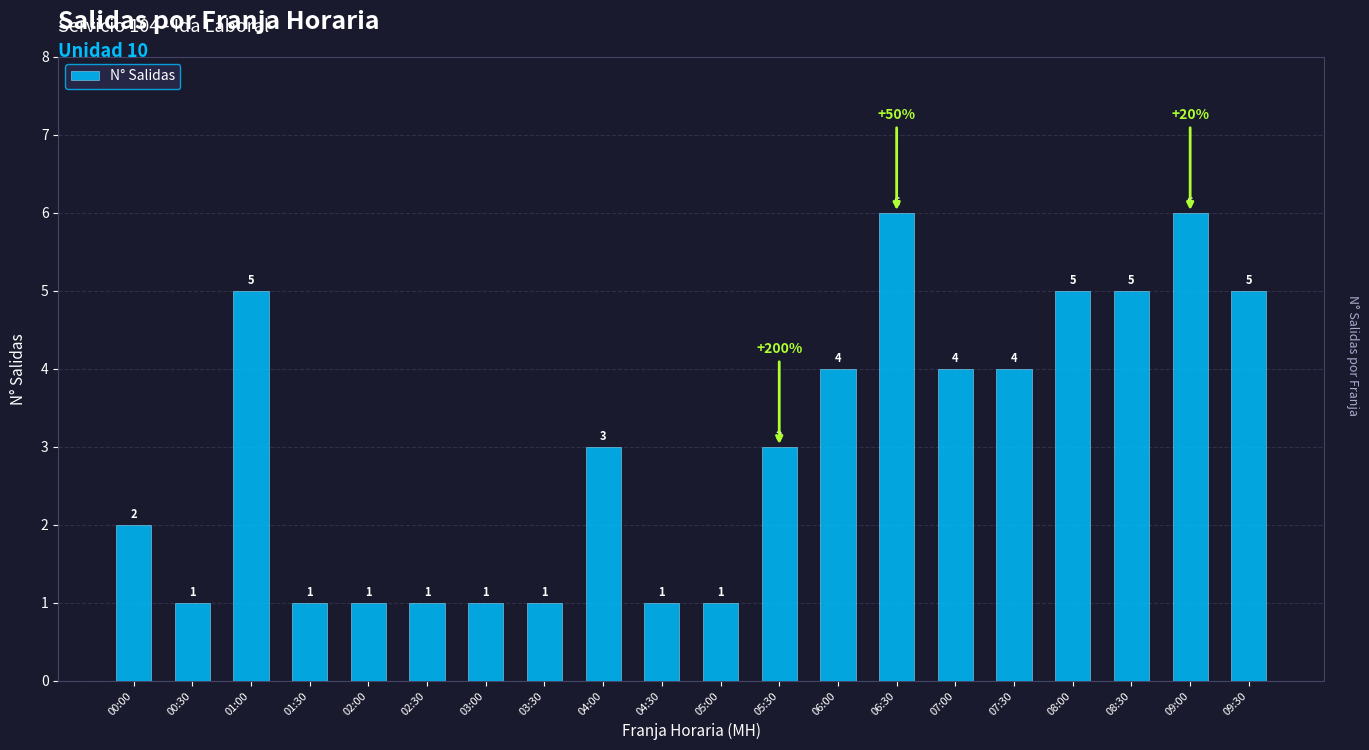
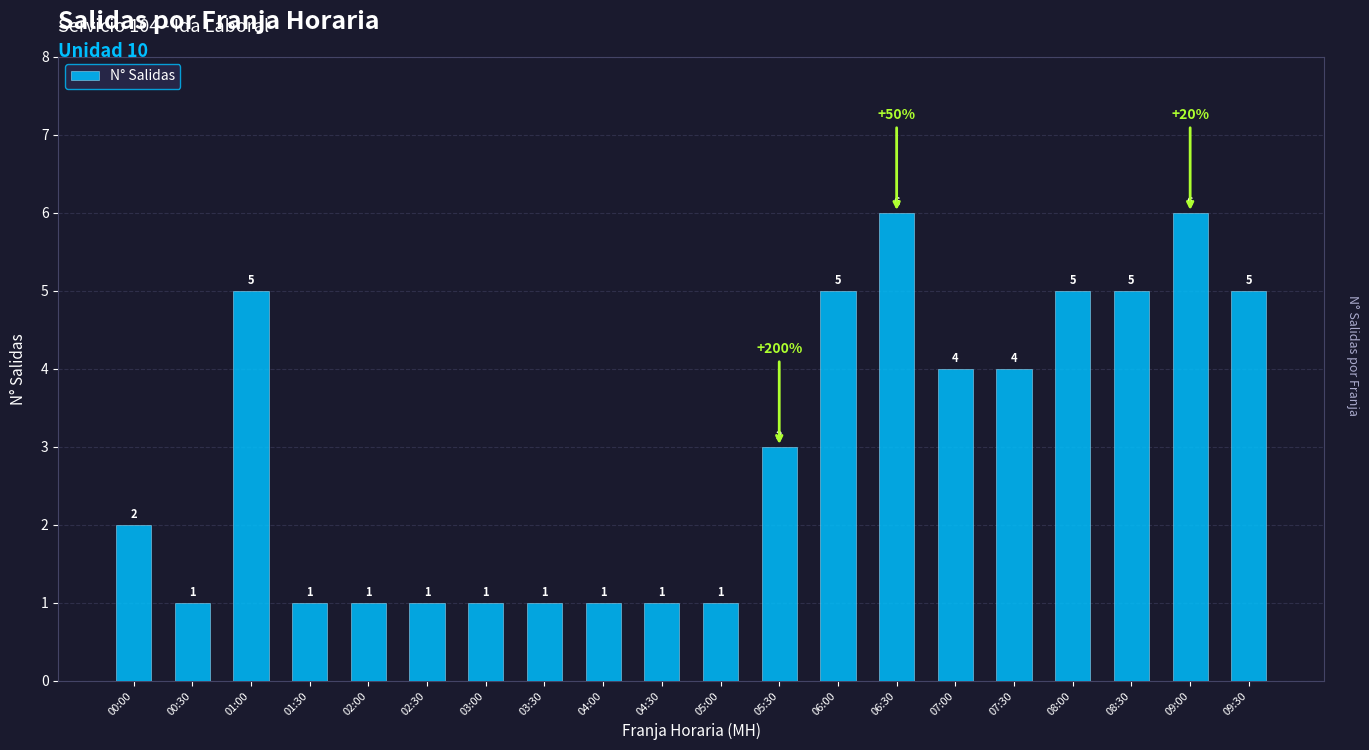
  {
    "00:00": 2,
    "00:30": 1,
    "01:00": 5,
    "01:30": 1,
    "02:00": 1,
    "02:30": 1,
    "03:00": 1,
    "03:30": 1,
-   "04:00": 3,
+   "04:00": 1,
    "04:30": 1,
    "05:00": 1,
-   "06:00": 4,
+   "06:00": 5,
    "07:00": 4,
    "07:30": 4,
    "08:00": 5,
    "08:30": 5,
    "09:30": 5
  }
